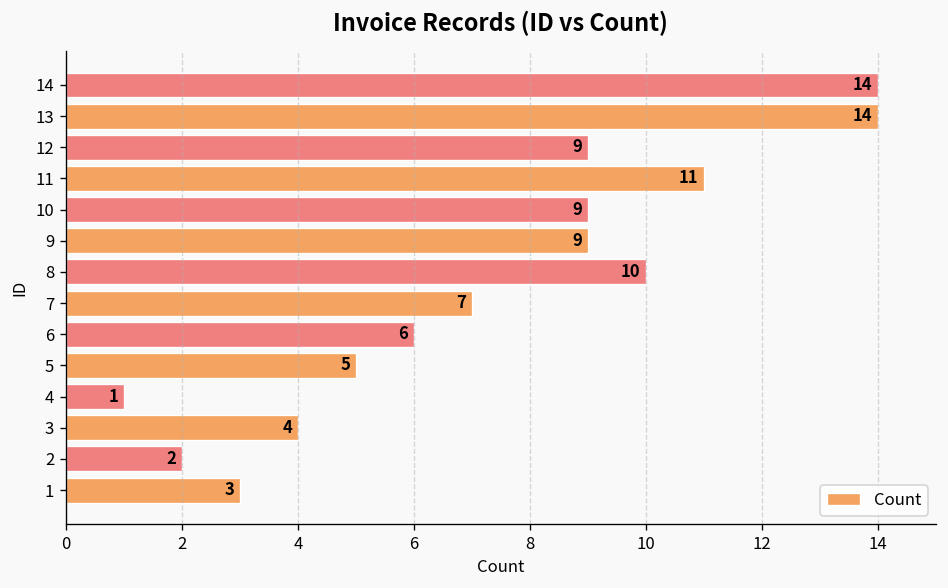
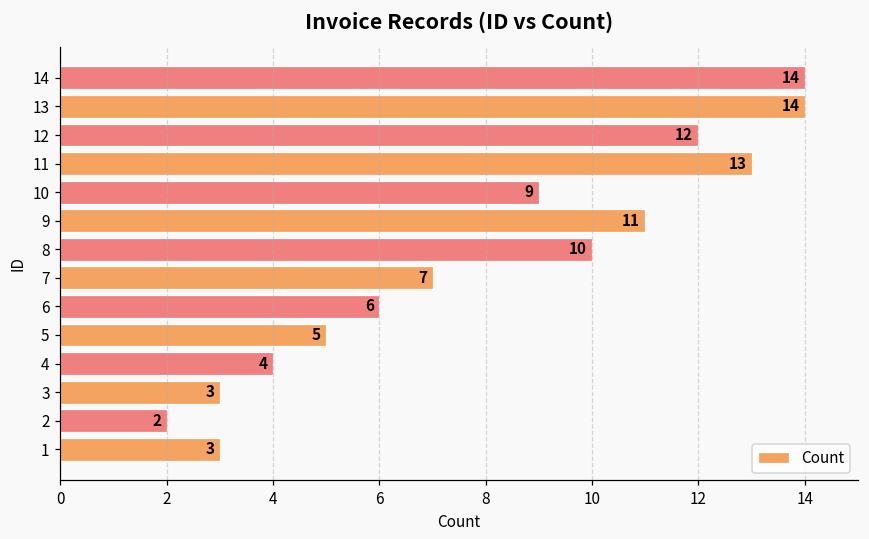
  {
    "14": 14,
    "13": 14,
-   "12": 9,
-   "11": 11,
+   "12": 12,
+   "11": 13,
    "10": 9,
-   "9": 9,
+   "9": 11,
    "8": 10,
    "7": 7,
    "6": 6,
    "5": 5,
-   "4": 1,
-   "3": 4,
+   "4": 4,
+   "3": 3,
    "2": 2,
    "1": 3
  }
